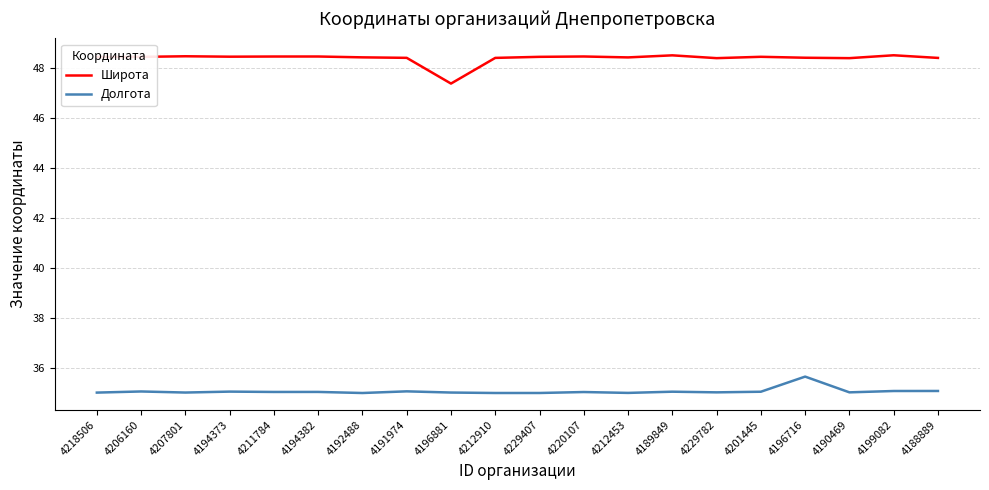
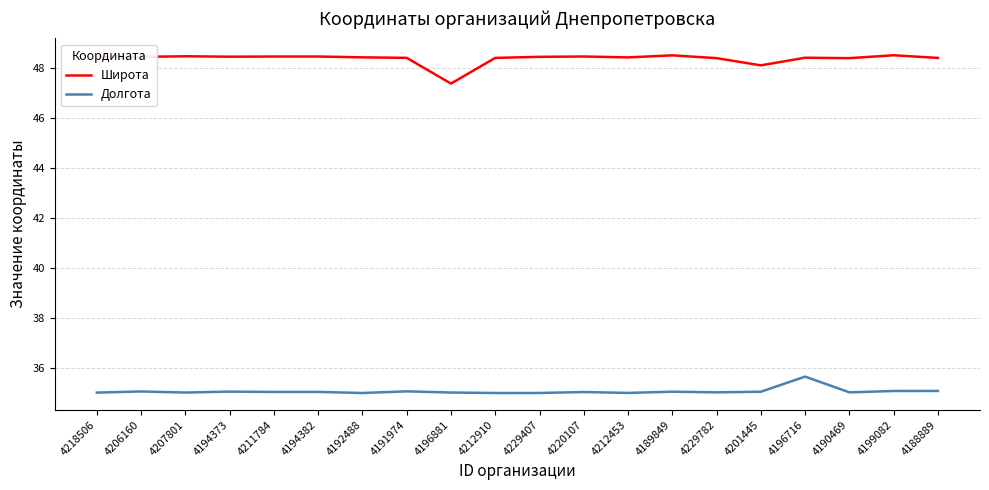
  {
    "Широта": {
      "4207801": 48.5,
      "4194373": 48.5,
      "4211784": 48.5,
      "4194382": 48.5,
      "4192488": 48.4,
      "4191974": 48.4,
      "4196881": 47.4,
      "4212910": 48.4,
      "4229407": 48.5,
      "4220107": 48.5,
      "4212453": 48.4,
      "4189849": 48.5,
      "4229782": 48.4,
-     "4201445": 48.5,
+     "4201445": 48.1,
      "4196716": 48.4,
      "4190469": 48.4,
      "4199082": 48.5,
      "4188889": 48.4
    },
    "Долгота": {
      "4218506": 35.0,
      "4206160": 35.1,
      "4207801": 35.0,
      "4194373": 35.1,
      "4211784": 35.0,
      "4194382": 35.0,
      "4192488": 35.0,
      "4191974": 35.1,
      "4196881": 35.0,
      "4212910": 35.0,
      "4229407": 35.0,
      "4220107": 35.0,
      "4212453": 35.0,
      "4189849": 35.1,
      "4229782": 35.0,
      "4201445": 35.1,
      "4196716": 35.7,
      "4190469": 35.0,
      "4199082": 35.1,
      "4188889": 35.1
    }
  }
